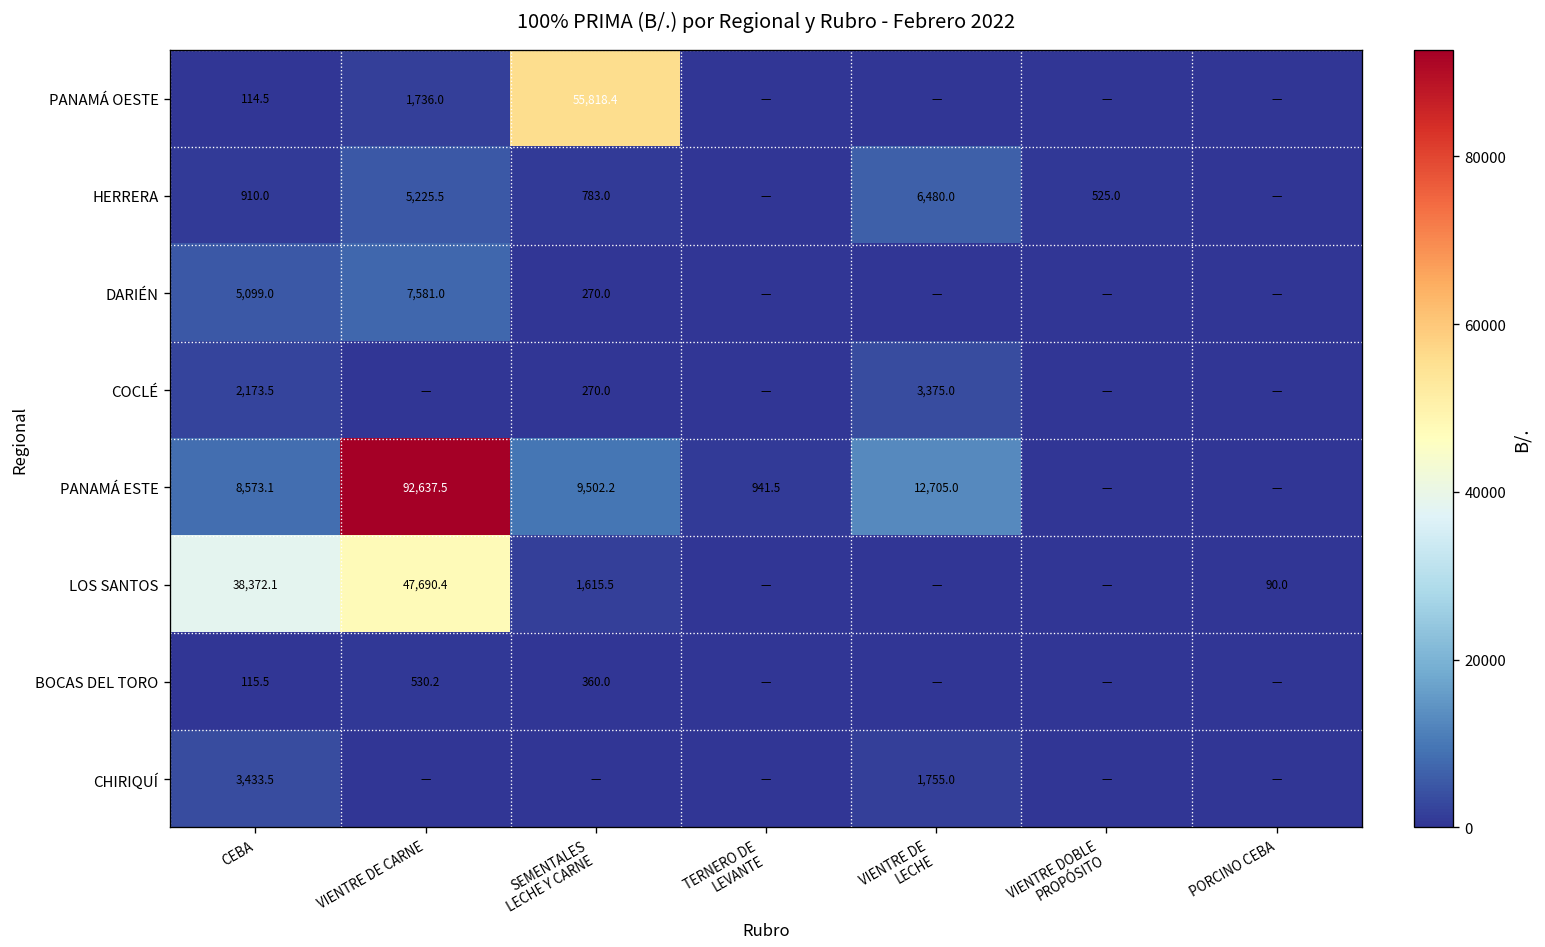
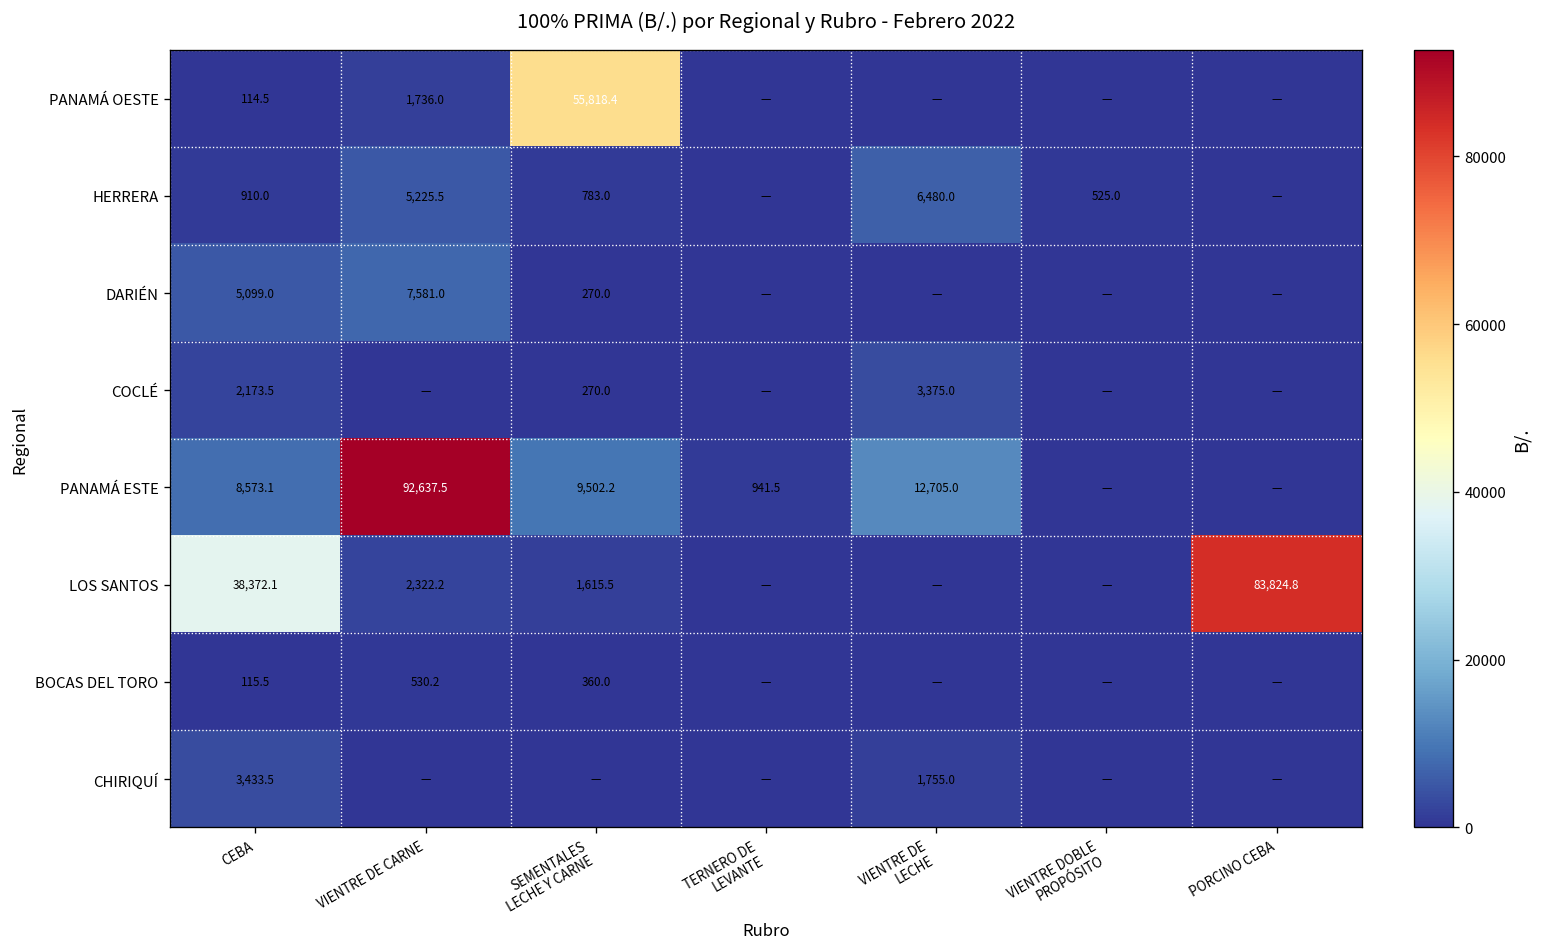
  {
    "PANAMÁ OESTE": {
      "CEBA": "114.5",
      "VIENTRE DE CARNE": "1,736.0",
      "SEMENTALES LECHE Y CARNE": "55,818.4"
    },
    "HERRERA": {
      "CEBA": "910.0",
      "VIENTRE DE CARNE": "5,225.5",
      "SEMENTALES LECHE Y CARNE": "783.0",
      "VIENTRE DE LECHE": "6,480.0",
      "VIENTRE DOBLE PROPÓSITO": "525.0"
    },
    "DARIÉN": {
      "CEBA": "5,099.0",
      "VIENTRE DE CARNE": "7,581.0",
      "SEMENTALES LECHE Y CARNE": "270.0"
    },
    "COCLÉ": {
      "CEBA": "2,173.5",
      "SEMENTALES LECHE Y CARNE": "270.0",
      "VIENTRE DE LECHE": "3,375.0"
    },
    "PANAMÁ ESTE": {
      "CEBA": "8,573.1",
      "VIENTRE DE CARNE": "92,637.5",
      "SEMENTALES LECHE Y CARNE": "9,502.2",
      "TERNERO DE LEVANTE": "941.5",
      "VIENTRE DE LECHE": "12,705.0"
    },
    "LOS SANTOS": {
      "CEBA": "38,372.1",
-     "VIENTRE DE CARNE": "47,690.4",
+     "VIENTRE DE CARNE": "2,322.2",
      "SEMENTALES LECHE Y CARNE": "1,615.5",
-     "PORCINO CEBA": "90.0"
+     "PORCINO CEBA": "83,824.8"
    },
    "BOCAS DEL TORO": {
      "CEBA": "115.5",
      "VIENTRE DE CARNE": "530.2",
      "SEMENTALES LECHE Y CARNE": "360.0"
    },
    "CHIRIQUÍ": {
      "CEBA": "3,433.5",
      "VIENTRE DE LECHE": "1,755.0"
    }
  }
